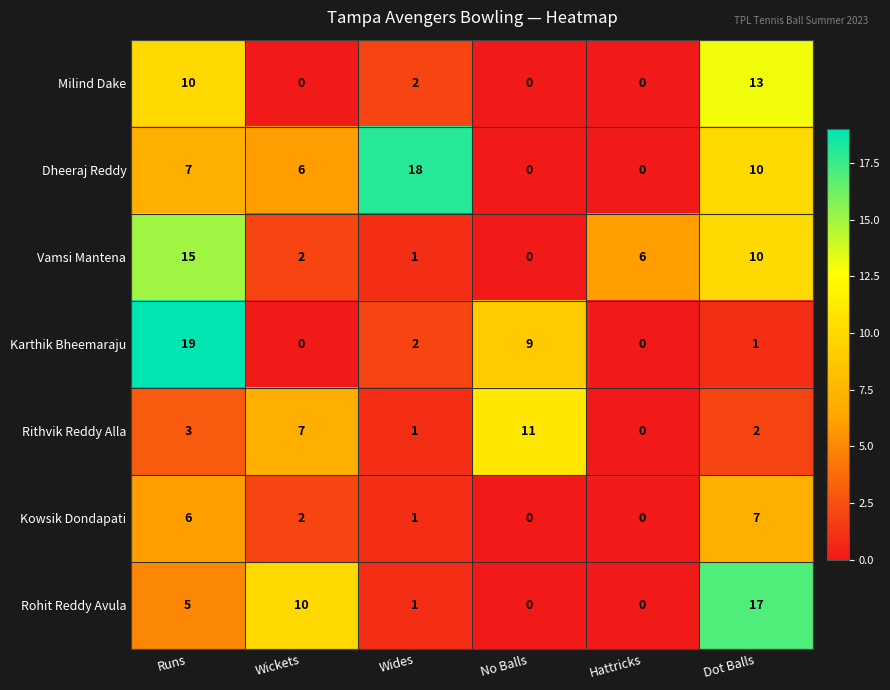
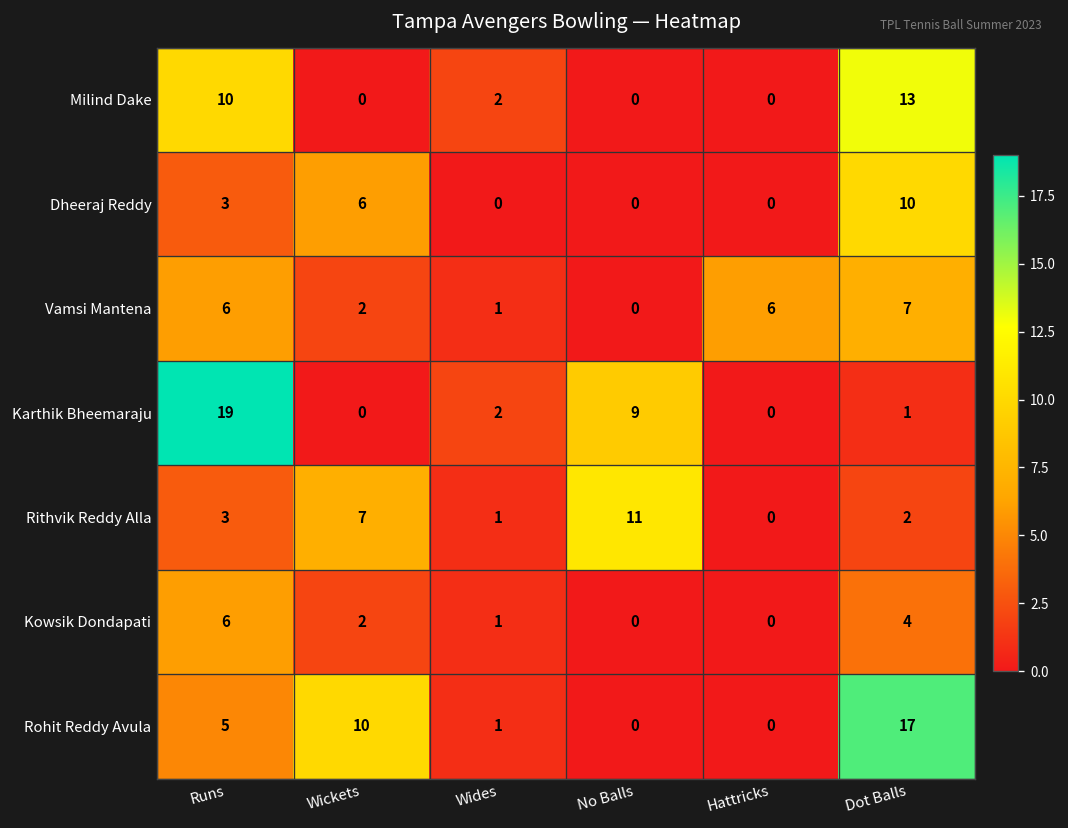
  {
    "Milind Dake": {
      "Runs": 10,
      "Wickets": 0,
      "Wides": 2,
      "No Balls": 0,
      "Hattricks": 0,
      "Dot Balls": 13
    },
    "Dheeraj Reddy": {
-     "Runs": 7,
+     "Runs": 3,
      "Wickets": 6,
-     "Wides": 18,
+     "Wides": 0,
      "No Balls": 0,
      "Hattricks": 0,
      "Dot Balls": 10
    },
    "Vamsi Mantena": {
-     "Runs": 15,
+     "Runs": 6,
      "Wickets": 2,
      "Wides": 1,
      "No Balls": 0,
      "Hattricks": 6,
-     "Dot Balls": 10
+     "Dot Balls": 7
    },
    "Karthik Bheemaraju": {
      "Runs": 19,
      "Wickets": 0,
      "Wides": 2,
      "No Balls": 9,
      "Hattricks": 0,
      "Dot Balls": 1
    },
    "Rithvik Reddy Alla": {
      "Runs": 3,
      "Wickets": 7,
      "Wides": 1,
      "No Balls": 11,
      "Hattricks": 0,
      "Dot Balls": 2
    },
    "Kowsik Dondapati": {
      "Runs": 6,
      "Wickets": 2,
      "Wides": 1,
      "No Balls": 0,
      "Hattricks": 0,
-     "Dot Balls": 7
+     "Dot Balls": 4
    },
    "Rohit Reddy Avula": {
      "Runs": 5,
      "Wickets": 10,
      "Wides": 1,
      "No Balls": 0,
      "Hattricks": 0,
      "Dot Balls": 17
    }
  }
